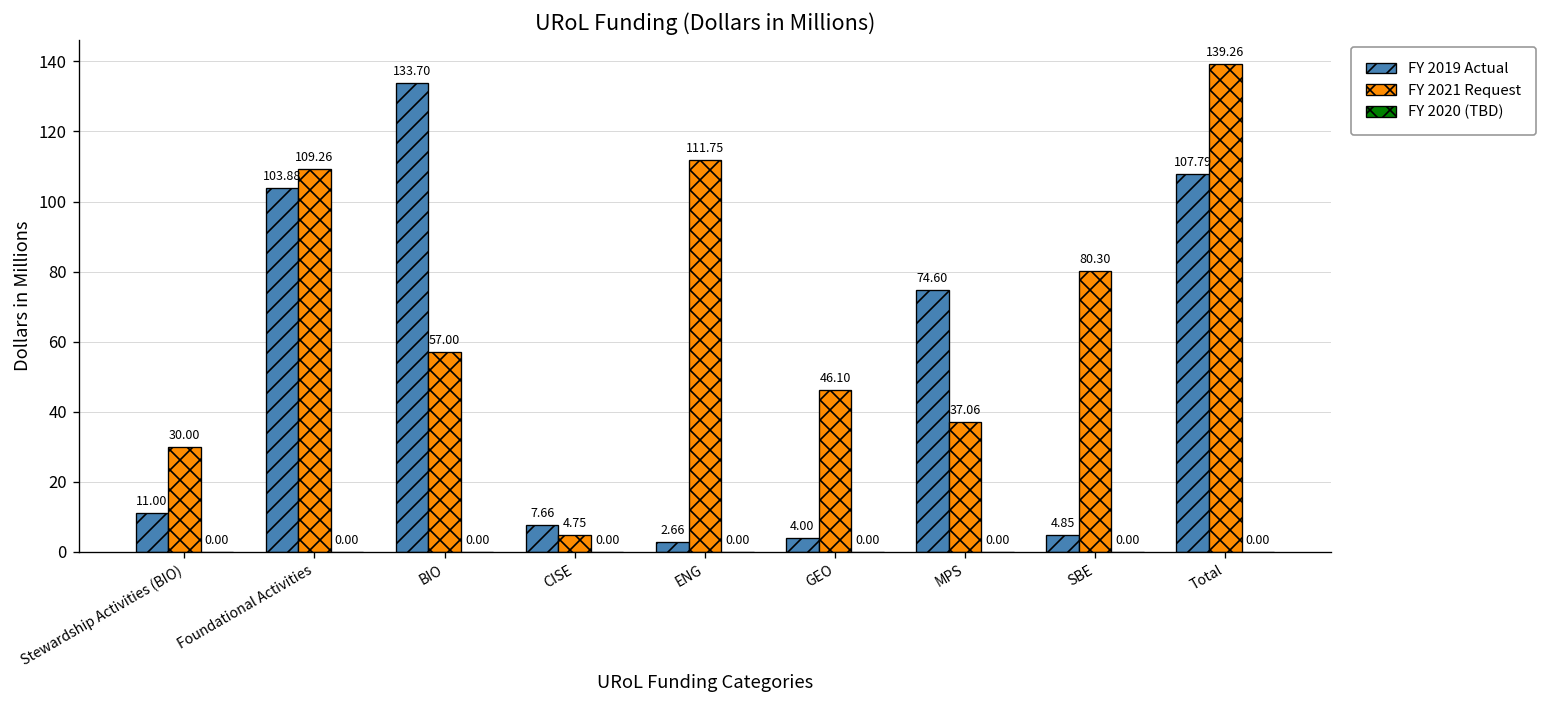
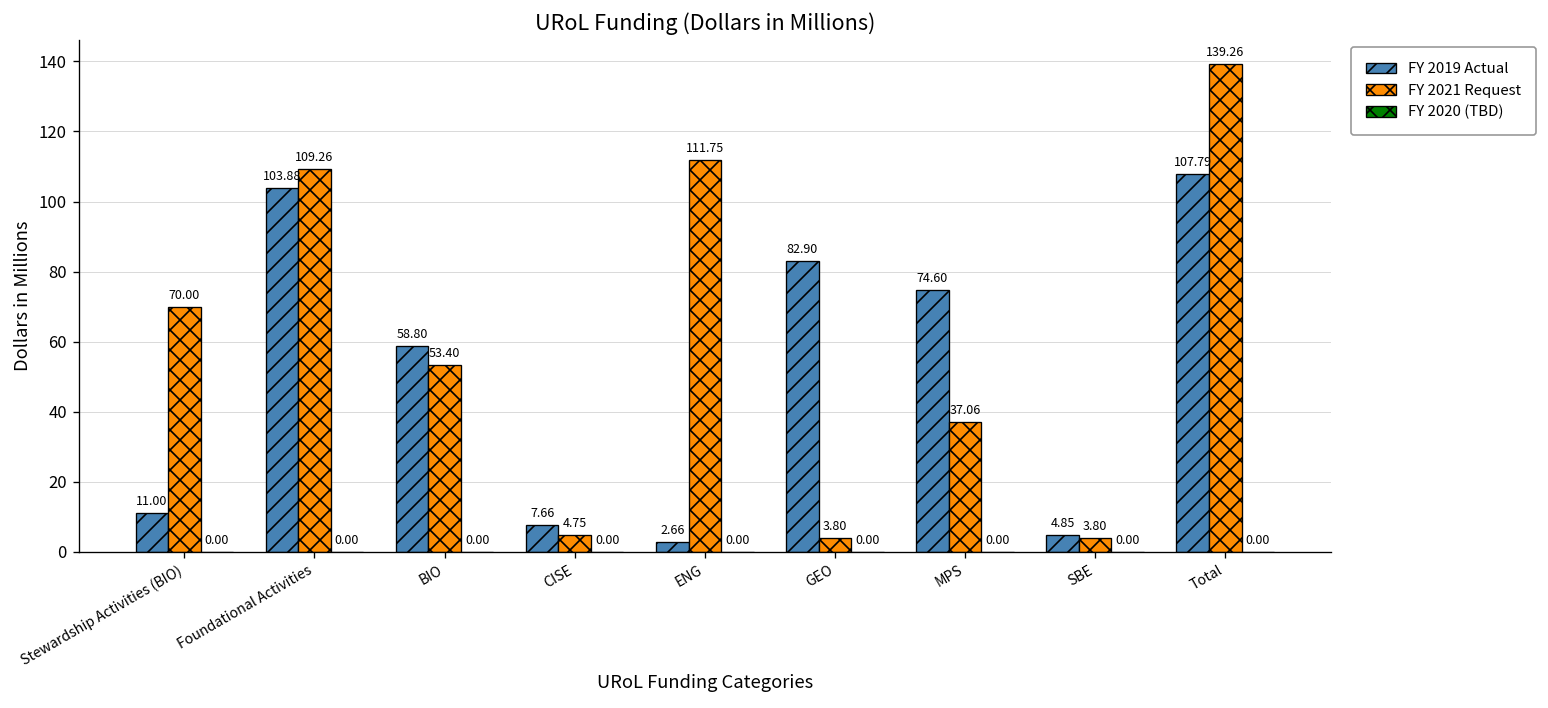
  {
    "FY 2019 Actual": {
      "Stewardship Activities (BIO)": 11.00,
      "Foundational Activities": 103.88,
-     "BIO": 133.70,
+     "BIO": 58.80,
      "CISE": 7.66,
      "ENG": 2.66,
-     "GEO": 4.00,
+     "GEO": 82.90,
      "MPS": 74.60,
      "SBE": 4.85,
      "Total": 107.79
    },
    "FY 2021 Request": {
-     "Stewardship Activities (BIO)": 30.00,
+     "Stewardship Activities (BIO)": 70.00,
      "Foundational Activities": 109.26,
-     "BIO": 57.00,
+     "BIO": 53.40,
      "CISE": 4.75,
      "ENG": 111.75,
-     "GEO": 46.10,
+     "GEO": 3.80,
      "MPS": 37.06,
-     "SBE": 80.30,
+     "SBE": 3.80,
      "Total": 139.26
    },
    "FY 2020 (TBD)": {
      "Stewardship Activities (BIO)": 0.00,
      "Foundational Activities": 0.00,
      "BIO": 0.00,
      "CISE": 0.00,
      "ENG": 0.00,
      "GEO": 0.00,
      "MPS": 0.00,
      "SBE": 0.00,
      "Total": 0.00
    }
  }
